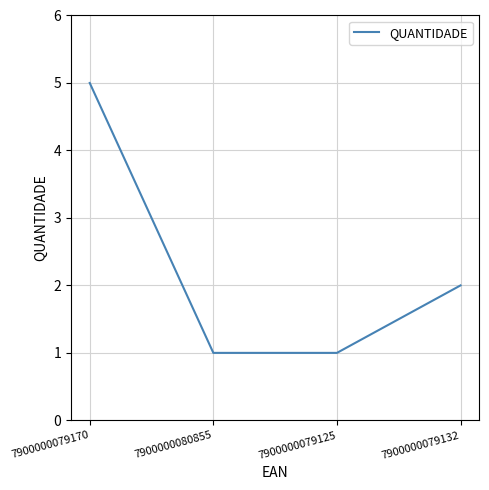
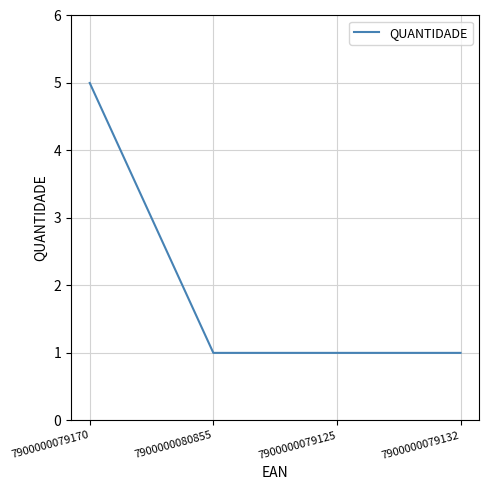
  {
    "7900000079170": 5,
    "7900000080855": 1,
    "7900000079125": 1,
-   "7900000079132": 2
+   "7900000079132": 1
  }
